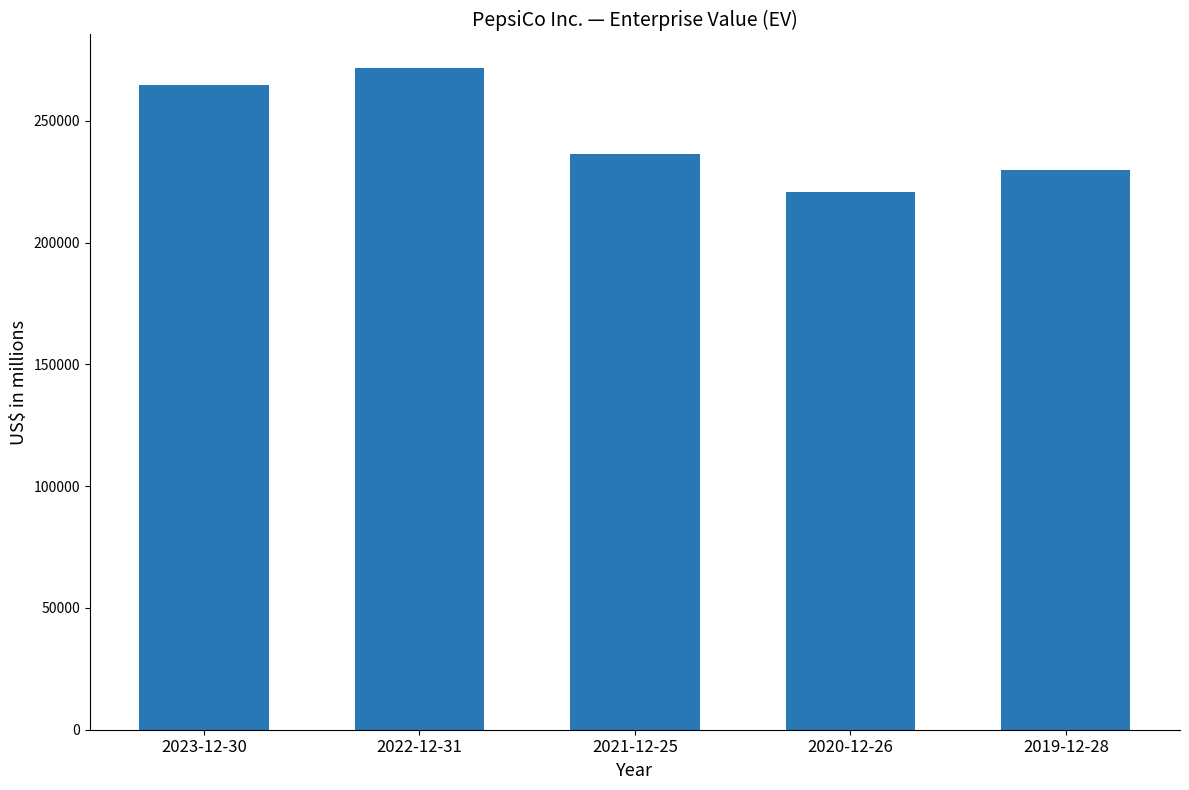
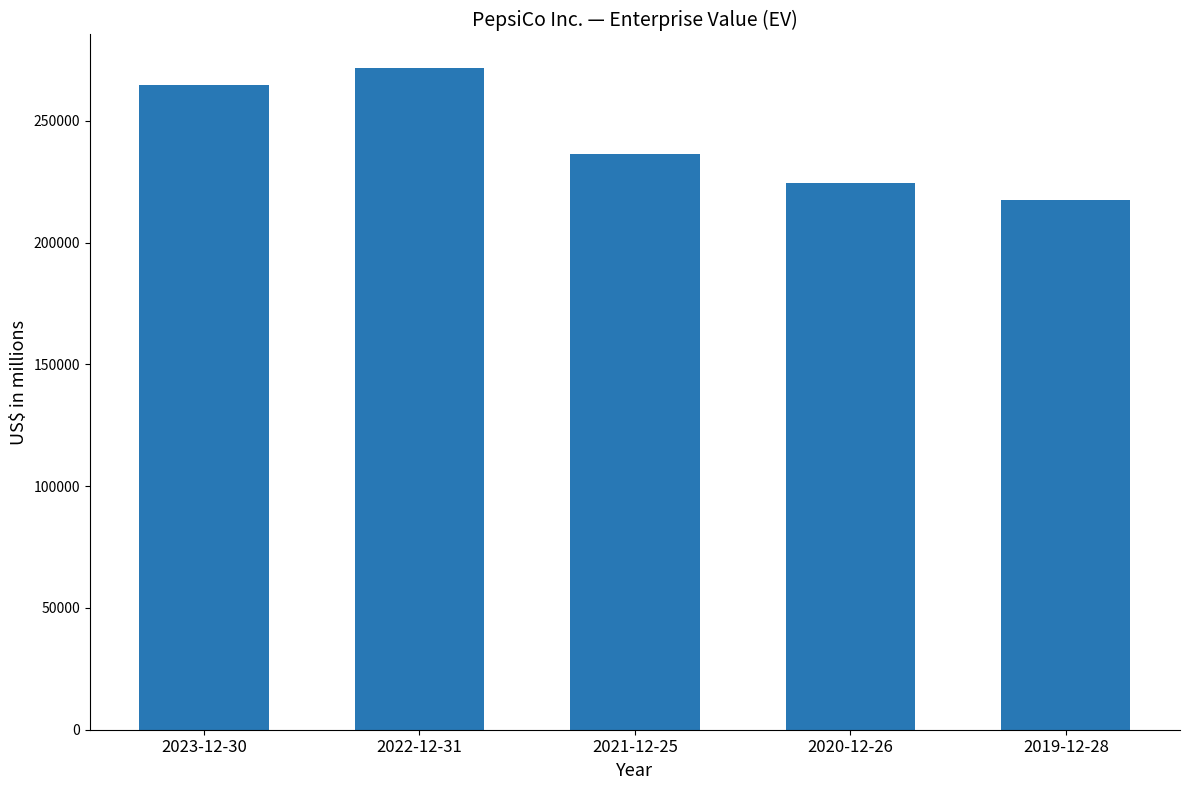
  {
    "2023-12-30": 265000,
    "2022-12-31": 272000,
    "2021-12-25": 236000,
-   "2020-12-26": 221000,
-   "2019-12-28": 230000
+   "2020-12-26": 224000,
+   "2019-12-28": 217000
  }
